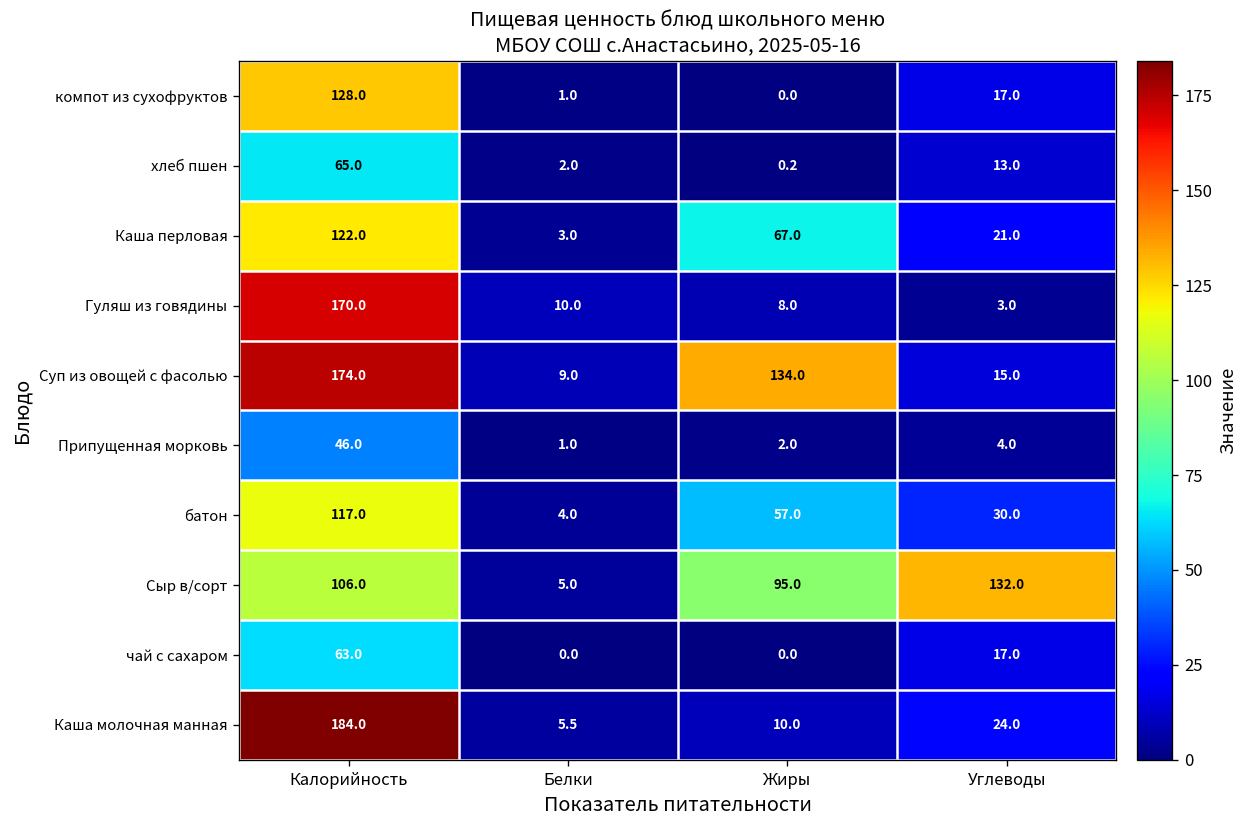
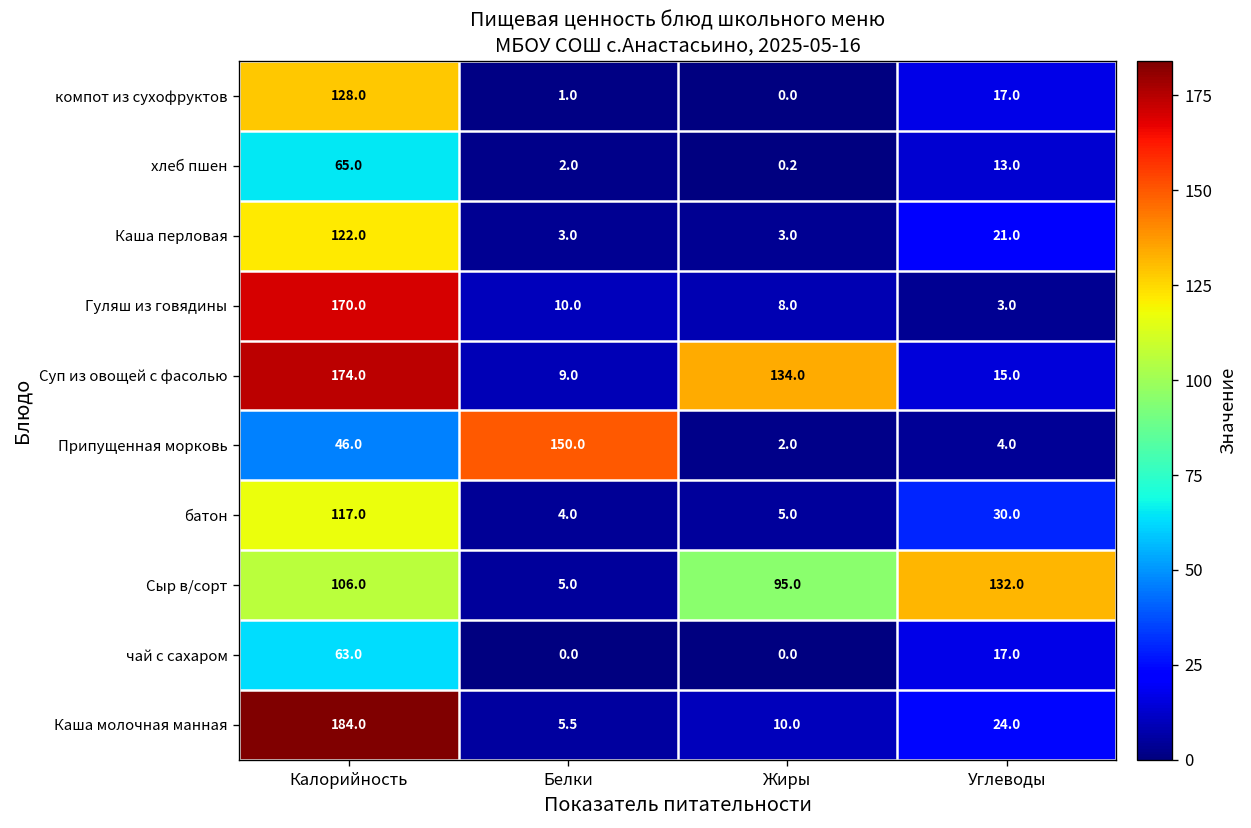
  {
    "компот из сухофруктов": {
      "Калорийность": 128.0,
      "Белки": 1.0,
      "Жиры": 0.0,
      "Углеводы": 17.0
    },
    "хлеб пшен": {
      "Калорийность": 65.0,
      "Белки": 2.0,
      "Жиры": 0.2,
      "Углеводы": 13.0
    },
    "Каша перловая": {
      "Калорийность": 122.0,
      "Белки": 3.0,
-     "Жиры": 67.0,
+     "Жиры": 3.0,
      "Углеводы": 21.0
    },
    "Гуляш из говядины": {
      "Калорийность": 170.0,
      "Белки": 10.0,
      "Жиры": 8.0,
      "Углеводы": 3.0
    },
    "Суп из овощей с фасолью": {
      "Калорийность": 174.0,
      "Белки": 9.0,
      "Жиры": 134.0,
      "Углеводы": 15.0
    },
    "Припущенная морковь": {
      "Калорийность": 46.0,
-     "Белки": 1.0,
+     "Белки": 150.0,
      "Жиры": 2.0,
      "Углеводы": 4.0
    },
    "батон": {
      "Калорийность": 117.0,
      "Белки": 4.0,
-     "Жиры": 57.0,
+     "Жиры": 5.0,
      "Углеводы": 30.0
    },
    "Сыр в/сорт": {
      "Калорийность": 106.0,
      "Белки": 5.0,
      "Жиры": 95.0,
      "Углеводы": 132.0
    },
    "чай с сахаром": {
      "Калорийность": 63.0,
      "Белки": 0.0,
      "Жиры": 0.0,
      "Углеводы": 17.0
    },
    "Каша молочная манная": {
      "Калорийность": 184.0,
      "Белки": 5.5,
      "Жиры": 10.0,
      "Углеводы": 24.0
    }
  }
